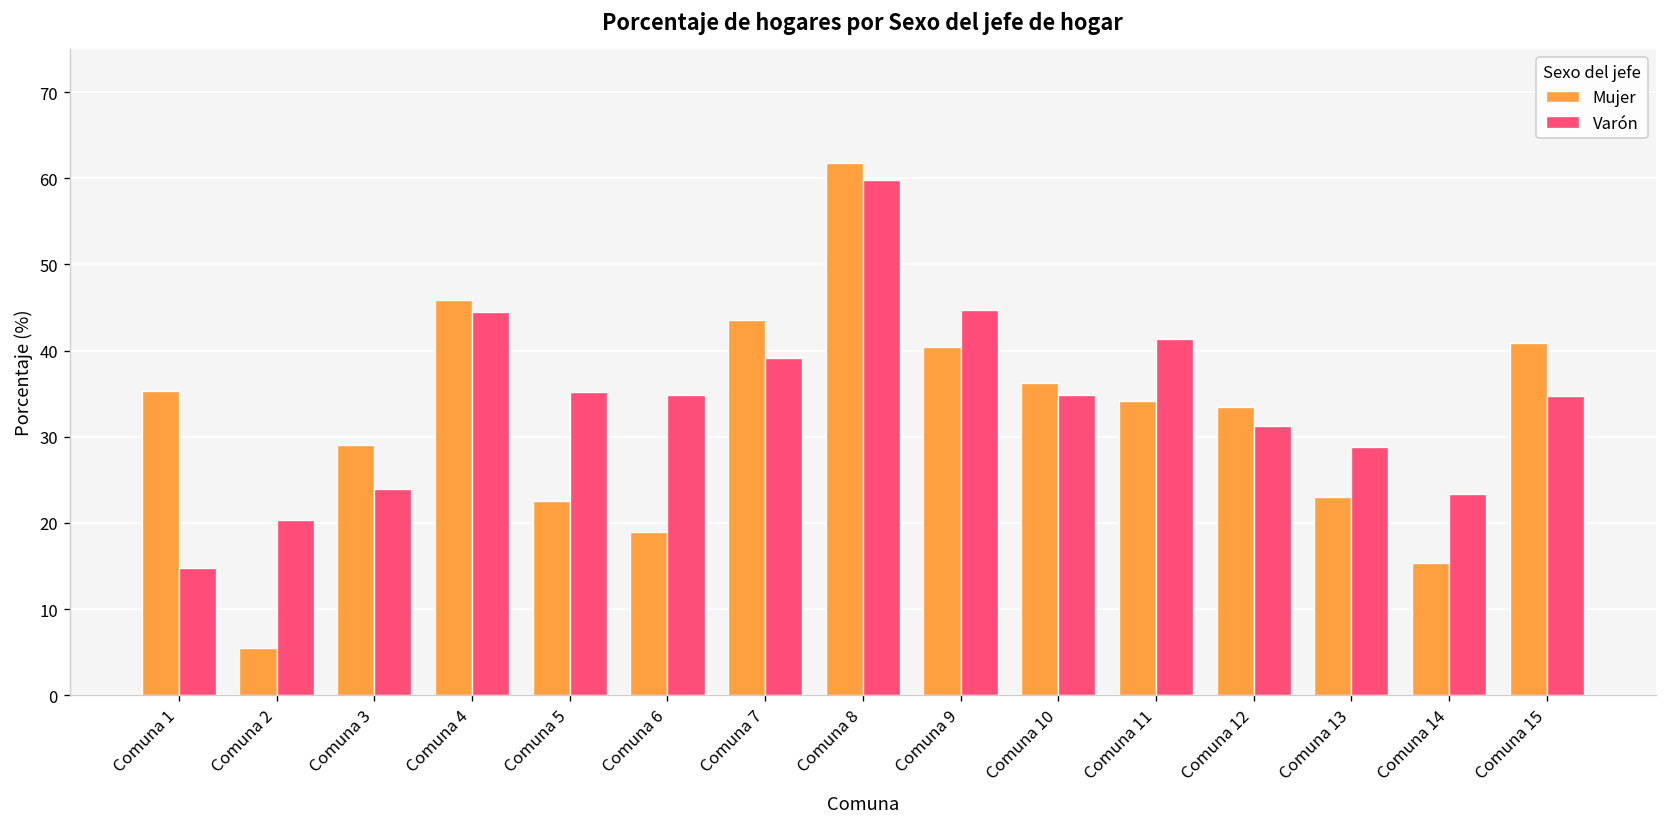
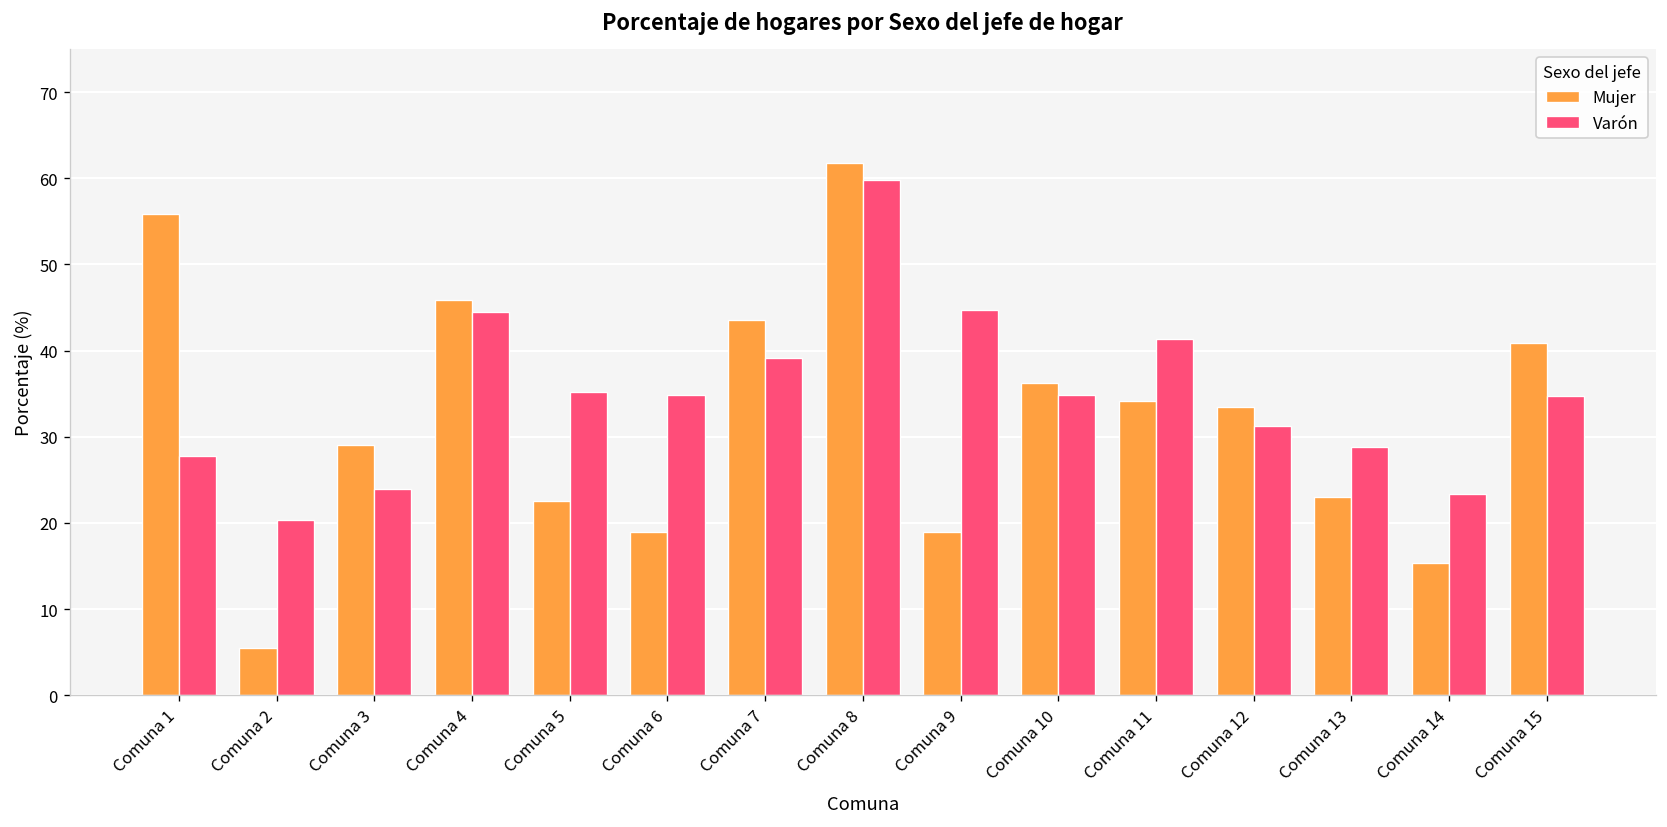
  {
    "Mujer": {
-     "Comuna 1": 35,
+     "Comuna 1": 56,
      "Comuna 2": 6,
      "Comuna 3": 29,
      "Comuna 4": 46,
      "Comuna 5": 23,
      "Comuna 6": 19,
      "Comuna 7": 44,
      "Comuna 8": 62,
-     "Comuna 9": 40,
+     "Comuna 9": 19,
      "Comuna 10": 36,
      "Comuna 11": 34,
      "Comuna 12": 34,
      "Comuna 13": 23,
      "Comuna 14": 15,
      "Comuna 15": 41
    },
    "Varón": {
-     "Comuna 1": 15,
+     "Comuna 1": 28,
      "Comuna 2": 20,
      "Comuna 3": 24,
      "Comuna 4": 45,
      "Comuna 5": 35,
      "Comuna 6": 35,
      "Comuna 7": 39,
      "Comuna 8": 60,
      "Comuna 9": 45,
      "Comuna 10": 35,
      "Comuna 11": 41,
      "Comuna 12": 31,
      "Comuna 13": 29,
      "Comuna 14": 23,
      "Comuna 15": 35
    }
  }
